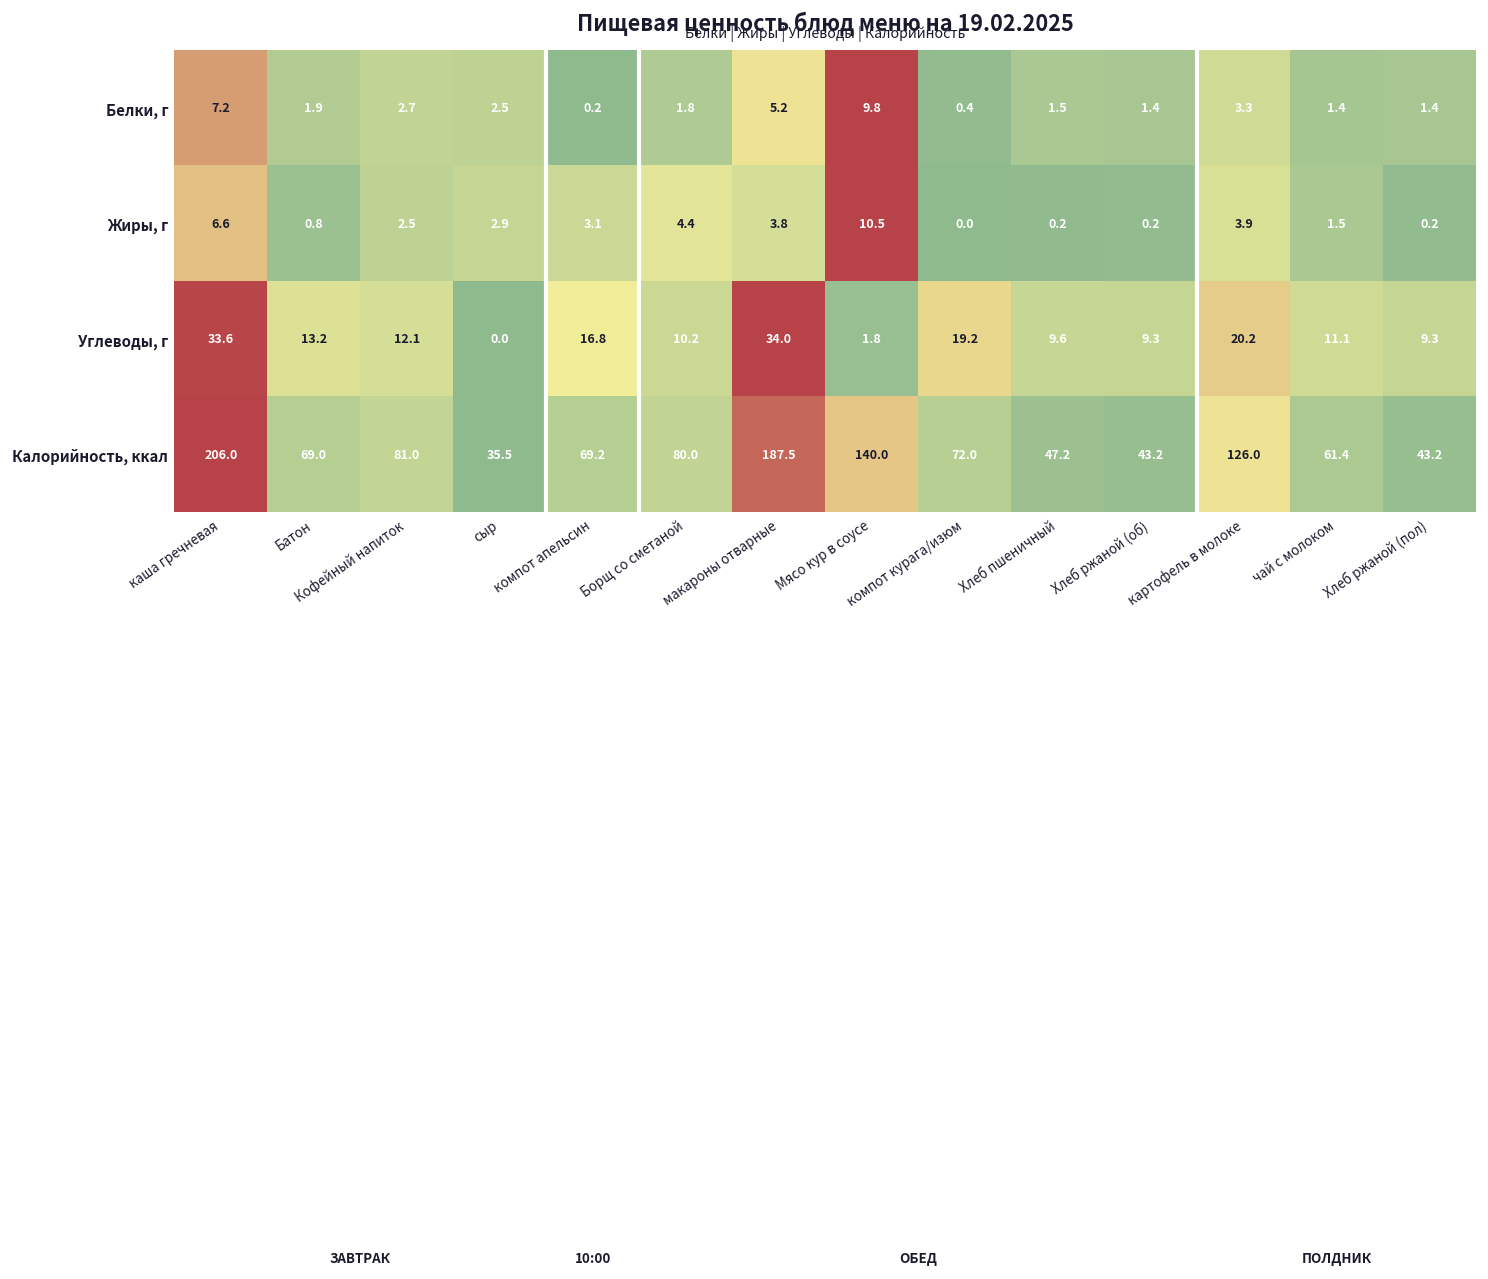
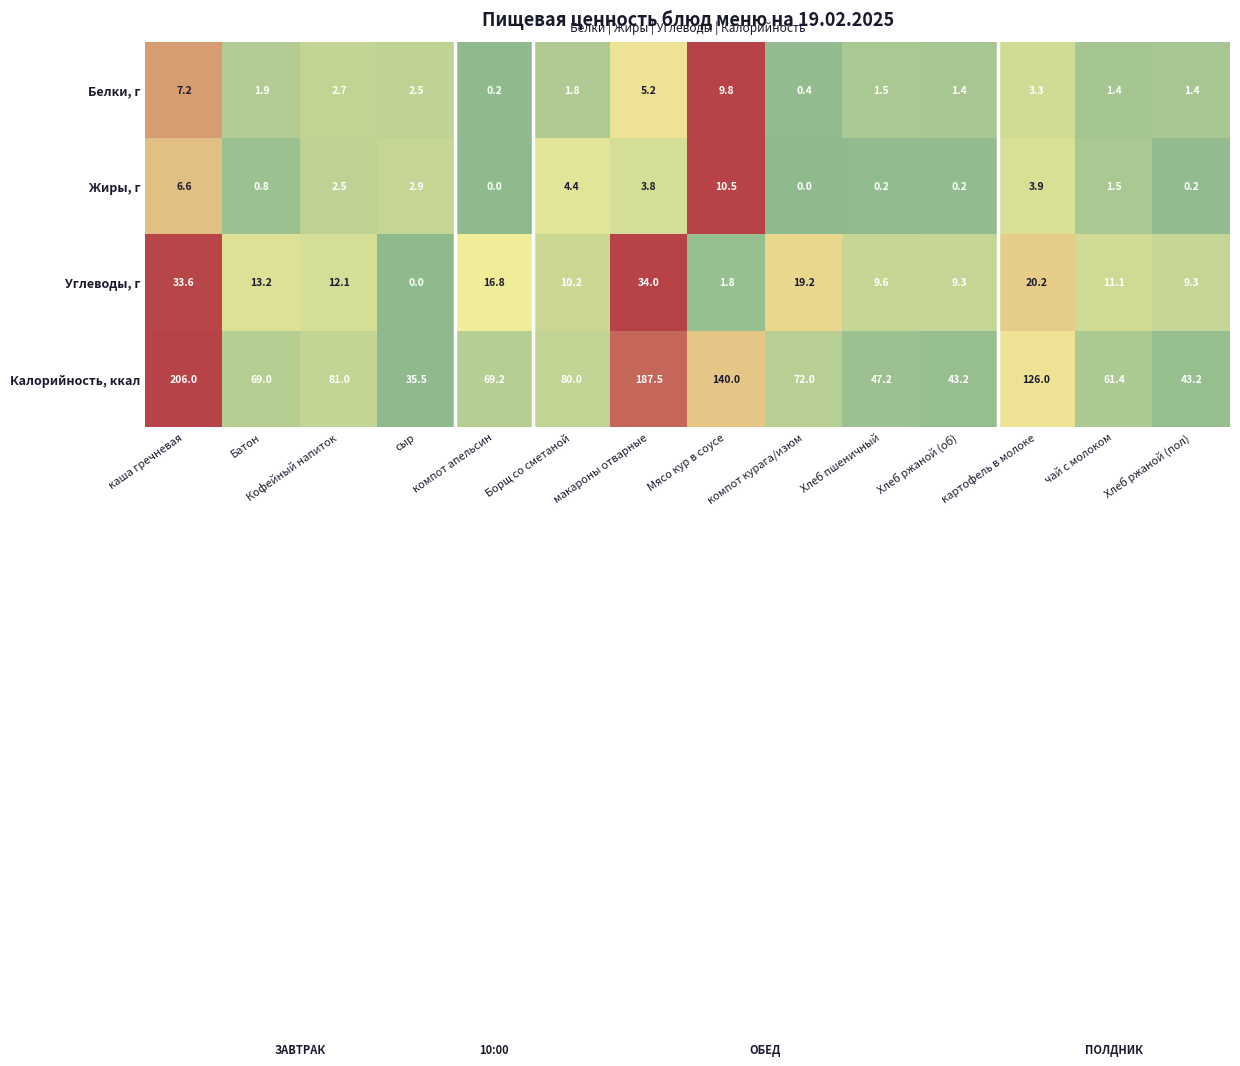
  {
    "Белки, г": {
      "каша гречневая": 7.2,
      "Батон": 1.9,
      "Кофейный напиток": 2.7,
      "сыр": 2.5,
      "компот апельсин": 0.2,
      "Борщ со сметаной": 1.8,
      "макароны отварные": 5.2,
      "Мясо кур в соусе": 9.8,
      "компот курага/изюм": 0.4,
      "Хлеб пшеничный": 1.5,
      "Хлеб ржаной (об)": 1.4,
      "картофель в молоке": 3.3,
      "чай с молоком": 1.4,
      "Хлеб ржаной (пол)": 1.4
    },
    "Жиры, г": {
      "каша гречневая": 6.6,
      "Батон": 0.8,
      "Кофейный напиток": 2.5,
      "сыр": 2.9,
-     "компот апельсин": 3.1,
+     "компот апельсин": 0.0,
      "Борщ со сметаной": 4.4,
      "макароны отварные": 3.8,
      "Мясо кур в соусе": 10.5,
      "компот курага/изюм": 0.0,
      "Хлеб пшеничный": 0.2,
      "Хлеб ржаной (об)": 0.2,
      "картофель в молоке": 3.9,
      "чай с молоком": 1.5,
      "Хлеб ржаной (пол)": 0.2
    },
    "Углеводы, г": {
      "каша гречневая": 33.6,
      "Батон": 13.2,
      "Кофейный напиток": 12.1,
      "сыр": 0.0,
      "компот апельсин": 16.8,
      "Борщ со сметаной": 10.2,
      "макароны отварные": 34.0,
      "Мясо кур в соусе": 1.8,
      "компот курага/изюм": 19.2,
      "Хлеб пшеничный": 9.6,
      "Хлеб ржаной (об)": 9.3,
      "картофель в молоке": 20.2,
      "чай с молоком": 11.1,
      "Хлеб ржаной (пол)": 9.3
    },
    "Калорийность, ккал": {
      "каша гречневая": 206.0,
      "Батон": 69.0,
      "Кофейный напиток": 81.0,
      "сыр": 35.5,
      "компот апельсин": 69.2,
      "Борщ со сметаной": 80.0,
      "макароны отварные": 187.5,
      "Мясо кур в соусе": 140.0,
      "компот курага/изюм": 72.0,
      "Хлеб пшеничный": 47.2,
      "Хлеб ржаной (об)": 43.2,
      "картофель в молоке": 126.0,
      "чай с молоком": 61.4,
      "Хлеб ржаной (пол)": 43.2
    }
  }
